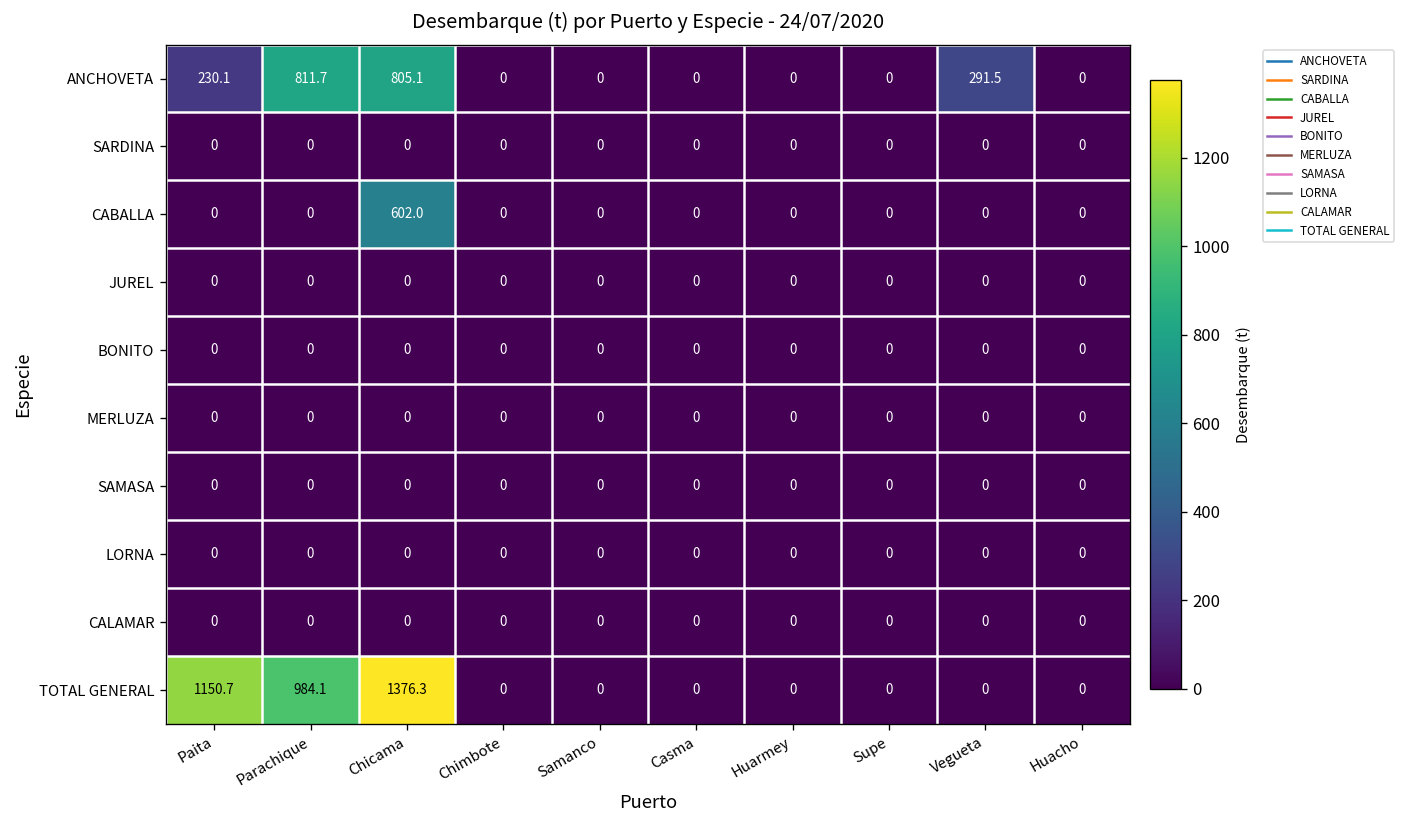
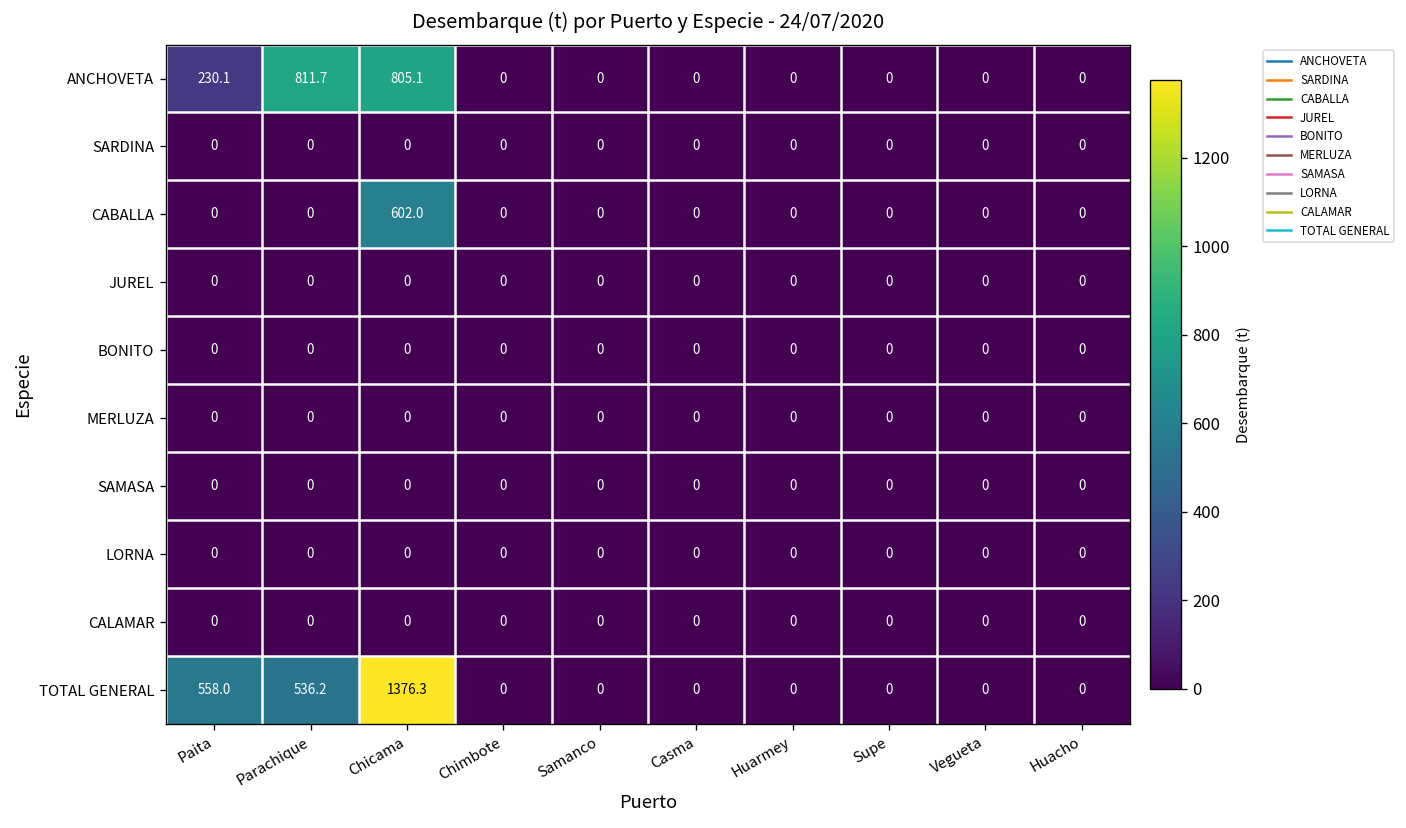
  {
    "ANCHOVETA": {
      "Paita": 230.1,
      "Parachique": 811.7,
      "Chicama": 805.1,
      "Chimbote": 0,
      "Samanco": 0,
      "Casma": 0,
      "Huarmey": 0,
      "Supe": 0,
-     "Vegueta": 291.5,
+     "Vegueta": 0,
      "Huacho": 0
    },
    "SARDINA": {
      "Paita": 0,
      "Parachique": 0,
      "Chicama": 0,
      "Chimbote": 0,
      "Samanco": 0,
      "Casma": 0,
      "Huarmey": 0,
      "Supe": 0,
      "Vegueta": 0,
      "Huacho": 0
    },
    "CABALLA": {
      "Paita": 0,
      "Parachique": 0,
      "Chicama": 602.0,
      "Chimbote": 0,
      "Samanco": 0,
      "Casma": 0,
      "Huarmey": 0,
      "Supe": 0,
      "Vegueta": 0,
      "Huacho": 0
    },
    "JUREL": {
      "Paita": 0,
      "Parachique": 0,
      "Chicama": 0,
      "Chimbote": 0,
      "Samanco": 0,
      "Casma": 0,
      "Huarmey": 0,
      "Supe": 0,
      "Vegueta": 0,
      "Huacho": 0
    },
    "BONITO": {
      "Paita": 0,
      "Parachique": 0,
      "Chicama": 0,
      "Chimbote": 0,
      "Samanco": 0,
      "Casma": 0,
      "Huarmey": 0,
      "Supe": 0,
      "Vegueta": 0,
      "Huacho": 0
    },
    "MERLUZA": {
      "Paita": 0,
      "Parachique": 0,
      "Chicama": 0,
      "Chimbote": 0,
      "Samanco": 0,
      "Casma": 0,
      "Huarmey": 0,
      "Supe": 0,
      "Vegueta": 0,
      "Huacho": 0
    },
    "SAMASA": {
      "Paita": 0,
      "Parachique": 0,
      "Chicama": 0,
      "Chimbote": 0,
      "Samanco": 0,
      "Casma": 0,
      "Huarmey": 0,
      "Supe": 0,
      "Vegueta": 0,
      "Huacho": 0
    },
    "LORNA": {
      "Paita": 0,
      "Parachique": 0,
      "Chicama": 0,
      "Chimbote": 0,
      "Samanco": 0,
      "Casma": 0,
      "Huarmey": 0,
      "Supe": 0,
      "Vegueta": 0,
      "Huacho": 0
    },
    "CALAMAR": {
      "Paita": 0,
      "Parachique": 0,
      "Chicama": 0,
      "Chimbote": 0,
      "Samanco": 0,
      "Casma": 0,
      "Huarmey": 0,
      "Supe": 0,
      "Vegueta": 0,
      "Huacho": 0
    },
    "TOTAL GENERAL": {
-     "Paita": 1150.7,
-     "Parachique": 984.1,
+     "Paita": 558.0,
+     "Parachique": 536.2,
      "Chicama": 1376.3,
      "Chimbote": 0,
      "Samanco": 0,
      "Casma": 0,
      "Huarmey": 0,
      "Supe": 0,
      "Vegueta": 0,
      "Huacho": 0
    }
  }
